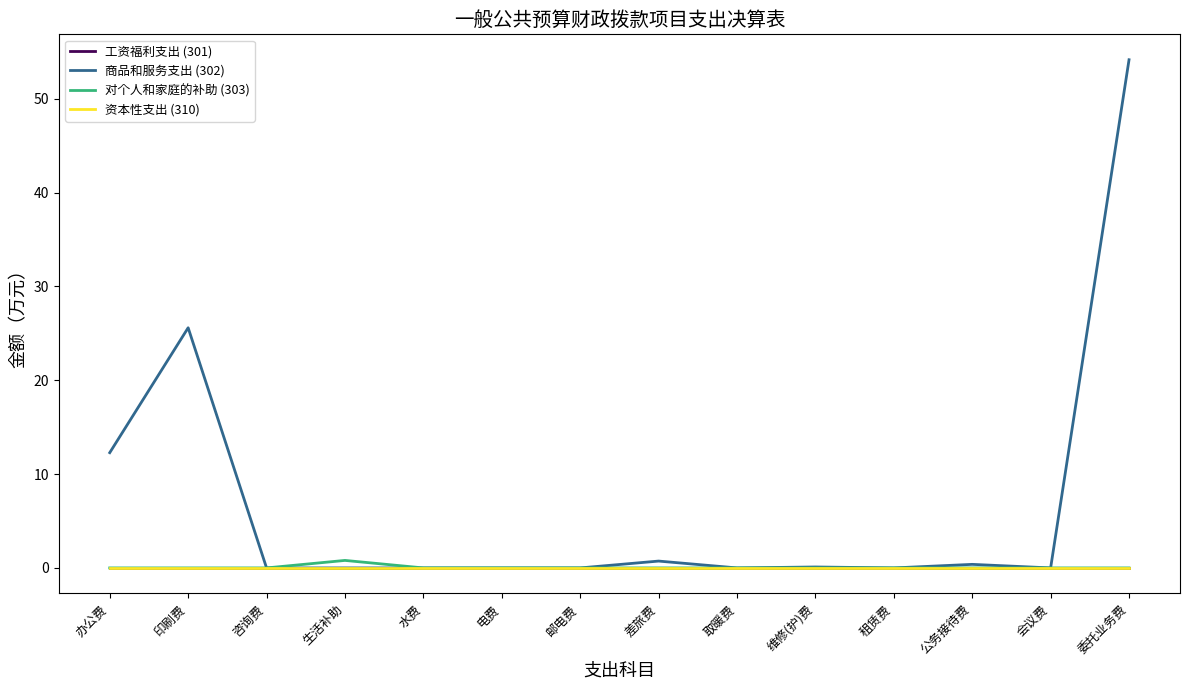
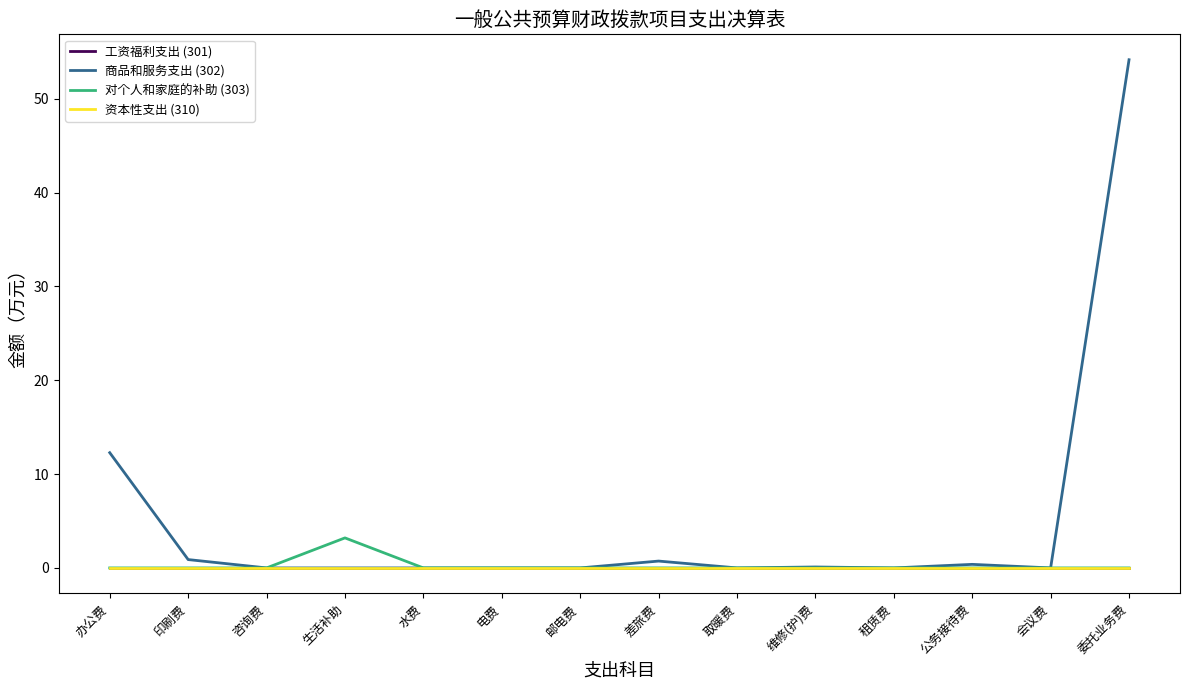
  {
    "商品和服务支出 (302)": {
      "办公费": 12,
-     "印刷费": 26,
+     "印刷费": 1,
      "差旅费": 1,
      "公务接待费": 0,
      "委托业务费": 54
    },
    "对个人和家庭的补助 (303)": {
-     "生活补助": 1
+     "生活补助": 3
    }
  }
